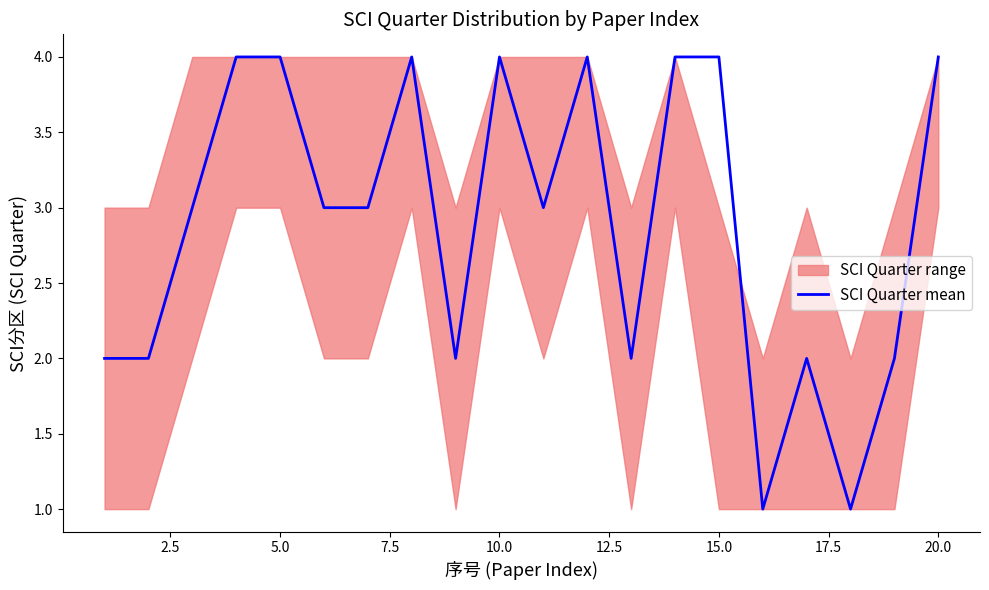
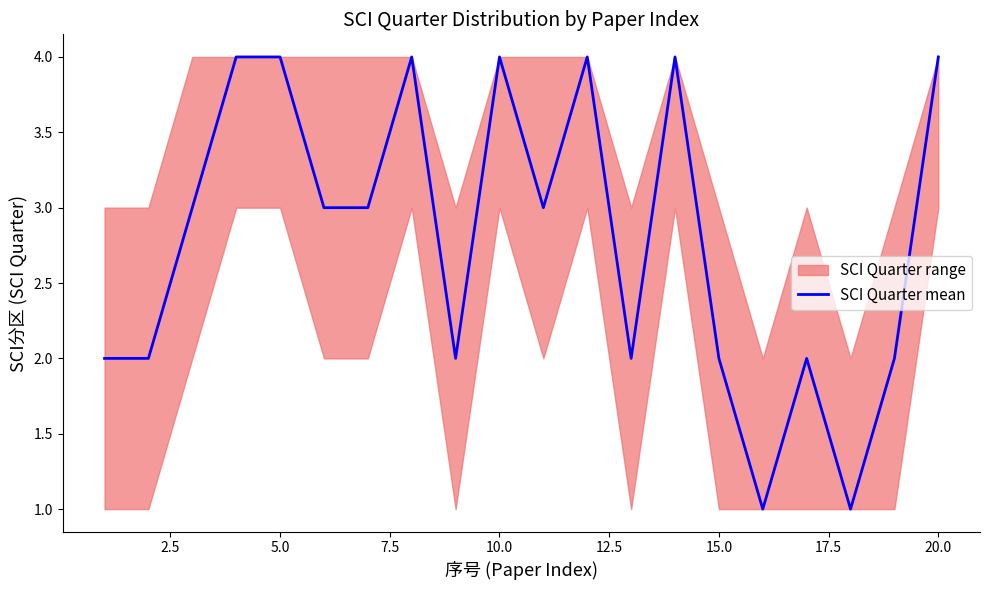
  {
    "SCI Quarter mean": {
-     "15.0": 4
+     "15.0": 2
    }
  }
